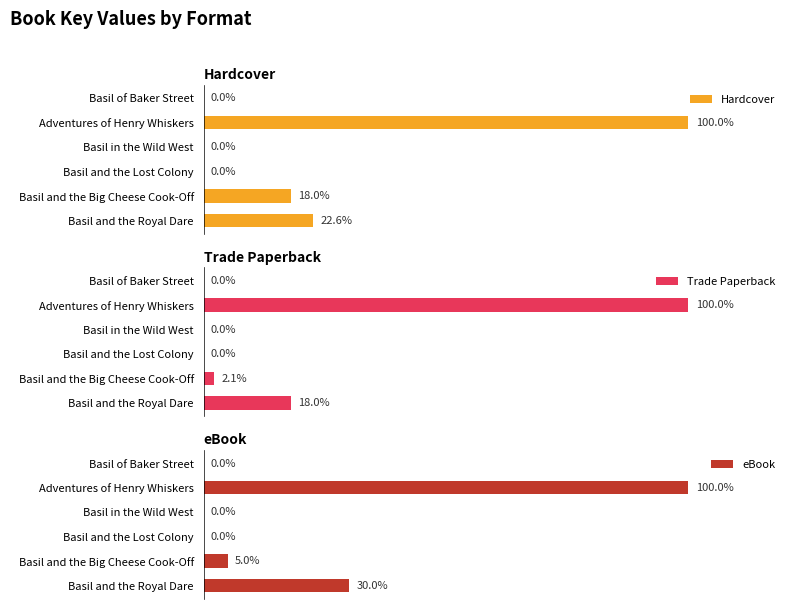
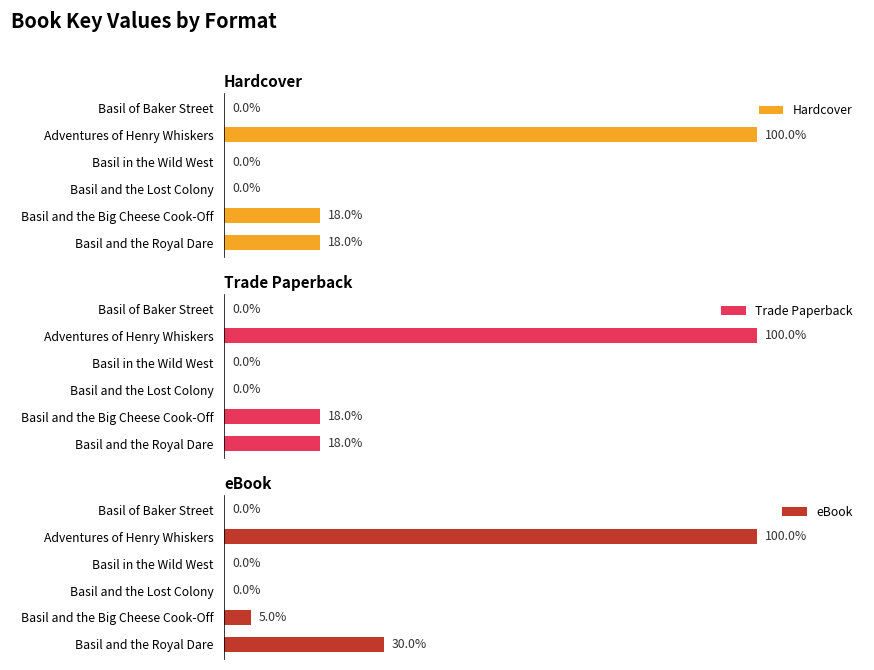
  {
    "Hardcover": {
      "Basil of Baker Street": "0.0%",
      "Adventures of Henry Whiskers": "100.0%",
      "Basil in the Wild West": "0.0%",
      "Basil and the Lost Colony": "0.0%",
      "Basil and the Big Cheese Cook-Off": "18.0%",
-     "Basil and the Royal Dare": "22.6%"
+     "Basil and the Royal Dare": "18.0%"
    },
    "Trade Paperback": {
      "Basil of Baker Street": "0.0%",
      "Adventures of Henry Whiskers": "100.0%",
      "Basil in the Wild West": "0.0%",
      "Basil and the Lost Colony": "0.0%",
-     "Basil and the Big Cheese Cook-Off": "2.1%",
+     "Basil and the Big Cheese Cook-Off": "18.0%",
      "Basil and the Royal Dare": "18.0%"
    },
    "eBook": {
      "Basil of Baker Street": "0.0%",
      "Adventures of Henry Whiskers": "100.0%",
      "Basil in the Wild West": "0.0%",
      "Basil and the Lost Colony": "0.0%",
      "Basil and the Big Cheese Cook-Off": "5.0%",
      "Basil and the Royal Dare": "30.0%"
    }
  }
